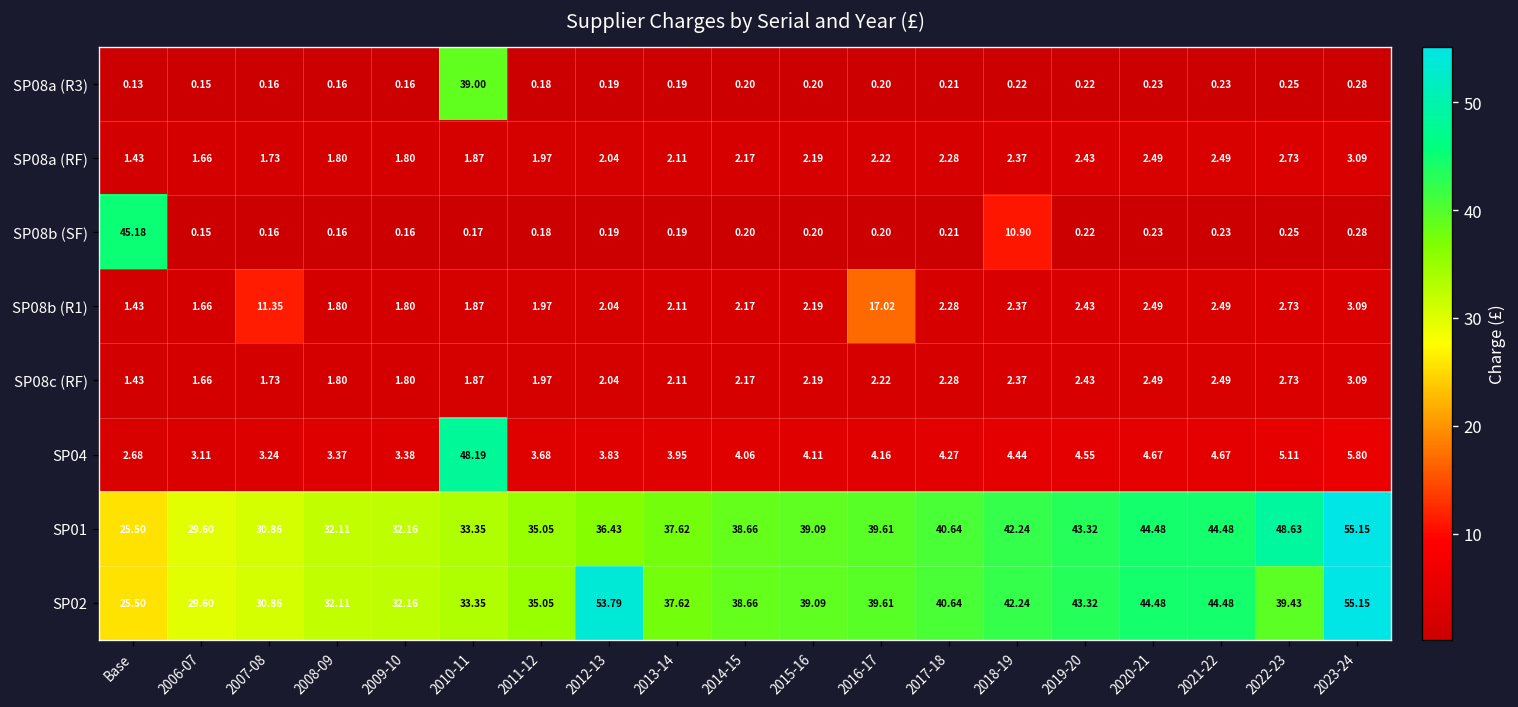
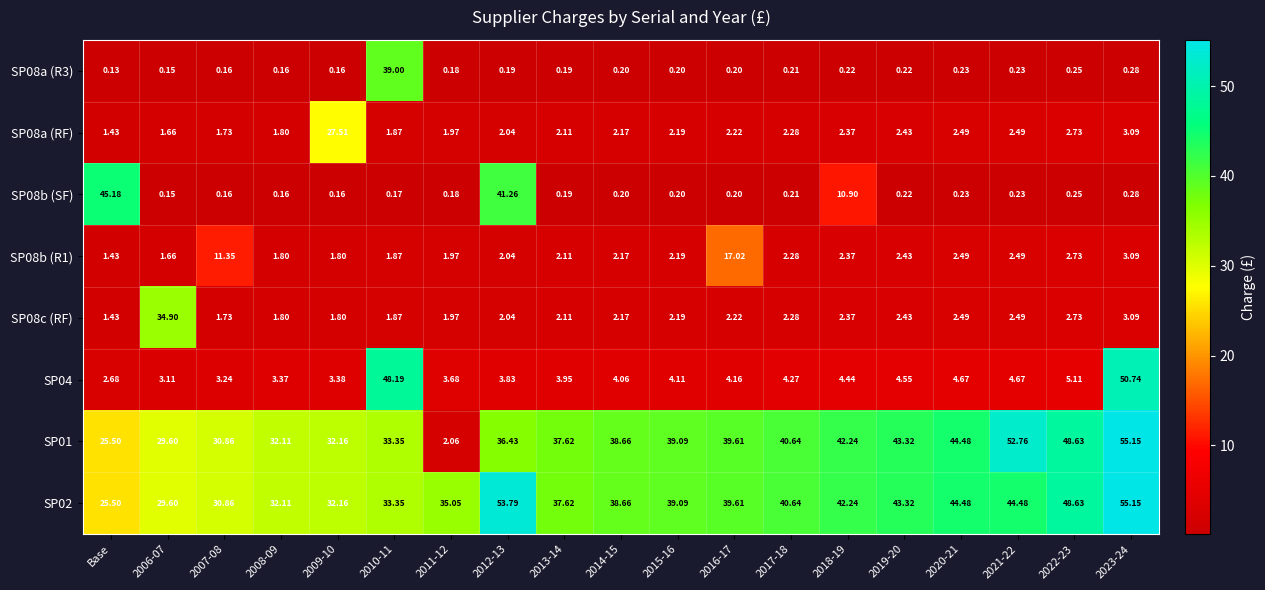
  {
    "SP08a (R3)": {
      "Base": 0.13,
      "2006-07": 0.15,
      "2007-08": 0.16,
      "2008-09": 0.16,
      "2009-10": 0.16,
      "2010-11": 39.00,
      "2011-12": 0.18,
      "2012-13": 0.19,
      "2013-14": 0.19,
      "2014-15": 0.20,
      "2015-16": 0.20,
      "2016-17": 0.20,
      "2017-18": 0.21,
      "2018-19": 0.22,
      "2019-20": 0.22,
      "2020-21": 0.23,
      "2021-22": 0.23,
      "2022-23": 0.25,
      "2023-24": 0.28
    },
    "SP08a (RF)": {
      "Base": 1.43,
      "2006-07": 1.66,
      "2007-08": 1.73,
      "2008-09": 1.80,
-     "2009-10": 1.80,
+     "2009-10": 27.51,
      "2010-11": 1.87,
      "2011-12": 1.97,
      "2012-13": 2.04,
      "2013-14": 2.11,
      "2014-15": 2.17,
      "2015-16": 2.19,
      "2016-17": 2.22,
      "2017-18": 2.28,
      "2018-19": 2.37,
      "2019-20": 2.43,
      "2020-21": 2.49,
      "2021-22": 2.49,
      "2022-23": 2.73,
      "2023-24": 3.09
    },
    "SP08b (SF)": {
      "Base": 45.18,
      "2006-07": 0.15,
      "2007-08": 0.16,
      "2008-09": 0.16,
      "2009-10": 0.16,
      "2010-11": 0.17,
      "2011-12": 0.18,
-     "2012-13": 0.19,
+     "2012-13": 41.26,
      "2013-14": 0.19,
      "2014-15": 0.20,
      "2015-16": 0.20,
      "2016-17": 0.20,
      "2017-18": 0.21,
      "2018-19": 10.90,
      "2019-20": 0.22,
      "2020-21": 0.23,
      "2021-22": 0.23,
      "2022-23": 0.25,
      "2023-24": 0.28
    },
    "SP08b (R1)": {
      "Base": 1.43,
      "2006-07": 1.66,
      "2007-08": 11.35,
      "2008-09": 1.80,
      "2009-10": 1.80,
      "2010-11": 1.87,
      "2011-12": 1.97,
      "2012-13": 2.04,
      "2013-14": 2.11,
      "2014-15": 2.17,
      "2015-16": 2.19,
      "2016-17": 17.02,
      "2017-18": 2.28,
      "2018-19": 2.37,
      "2019-20": 2.43,
      "2020-21": 2.49,
      "2021-22": 2.49,
      "2022-23": 2.73,
      "2023-24": 3.09
    },
    "SP08c (RF)": {
      "Base": 1.43,
-     "2006-07": 1.66,
+     "2006-07": 34.90,
      "2007-08": 1.73,
      "2008-09": 1.80,
      "2009-10": 1.80,
      "2010-11": 1.87,
      "2011-12": 1.97,
      "2012-13": 2.04,
      "2013-14": 2.11,
      "2014-15": 2.17,
      "2015-16": 2.19,
      "2016-17": 2.22,
      "2017-18": 2.28,
      "2018-19": 2.37,
      "2019-20": 2.43,
      "2020-21": 2.49,
      "2021-22": 2.49,
      "2022-23": 2.73,
      "2023-24": 3.09
    },
    "SP04": {
      "Base": 2.68,
      "2006-07": 3.11,
      "2007-08": 3.24,
      "2008-09": 3.37,
      "2009-10": 3.38,
      "2010-11": 48.19,
      "2011-12": 3.68,
      "2012-13": 3.83,
      "2013-14": 3.95,
      "2014-15": 4.06,
      "2015-16": 4.11,
      "2016-17": 4.16,
      "2017-18": 4.27,
      "2018-19": 4.44,
      "2019-20": 4.55,
      "2020-21": 4.67,
      "2021-22": 4.67,
      "2022-23": 5.11,
-     "2023-24": 5.80
+     "2023-24": 50.74
    },
    "SP01": {
      "Base": 25.50,
      "2006-07": 29.60,
      "2007-08": 30.86,
      "2008-09": 32.11,
      "2009-10": 32.16,
      "2010-11": 33.35,
-     "2011-12": 35.05,
+     "2011-12": 2.06,
      "2012-13": 36.43,
      "2013-14": 37.62,
      "2014-15": 38.66,
      "2015-16": 39.09,
      "2016-17": 39.61,
      "2017-18": 40.64,
      "2018-19": 42.24,
      "2019-20": 43.32,
      "2020-21": 44.48,
-     "2021-22": 44.48,
+     "2021-22": 52.76,
      "2022-23": 48.63,
      "2023-24": 55.15
    },
    "SP02": {
      "Base": 25.50,
      "2006-07": 29.60,
      "2007-08": 30.86,
      "2008-09": 32.11,
      "2009-10": 32.16,
      "2010-11": 33.35,
      "2011-12": 35.05,
      "2012-13": 53.79,
      "2013-14": 37.62,
      "2014-15": 38.66,
      "2015-16": 39.09,
      "2016-17": 39.61,
      "2017-18": 40.64,
      "2018-19": 42.24,
      "2019-20": 43.32,
      "2020-21": 44.48,
      "2021-22": 44.48,
-     "2022-23": 39.43,
+     "2022-23": 48.63,
      "2023-24": 55.15
    }
  }
